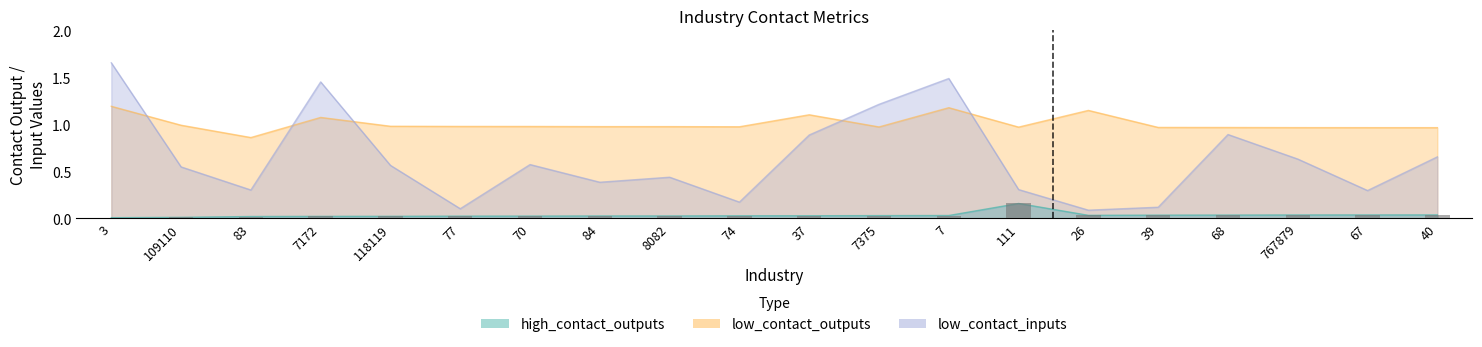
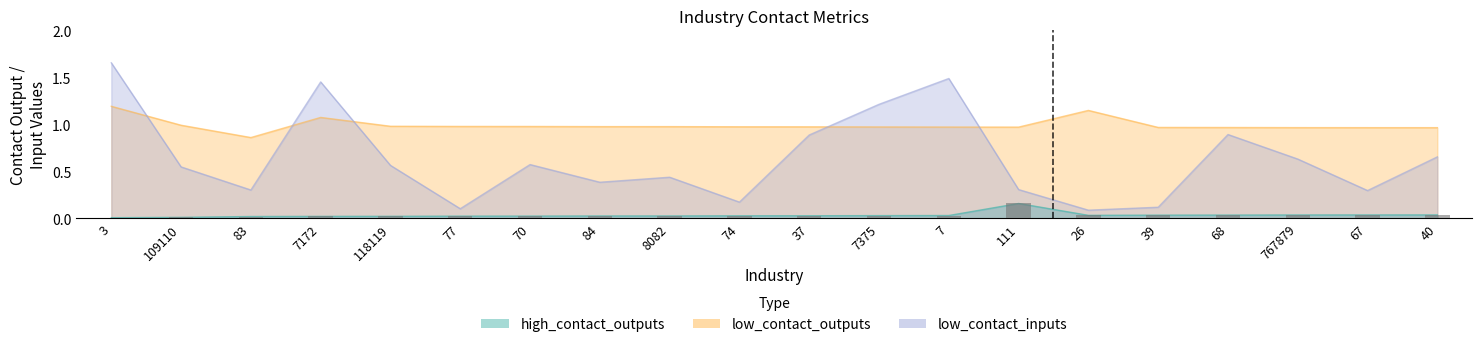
  {
    "low_contact_outputs": {
      "3": 1.2,
      "109110": 1.0,
      "83": 0.9,
      "7172": 1.1,
      "118119": 1.0,
      "77": 1.0,
      "70": 1.0,
      "84": 1.0,
      "8082": 1.0,
      "74": 1.0,
-     "37": 1.1,
+     "37": 1.0,
      "7375": 1.0,
-     "7": 1.2,
+     "7": 1.0,
      "111": 1.0,
      "26": 1.1,
      "39": 1.0,
      "68": 1.0,
      "767879": 1.0,
      "67": 1.0,
      "40": 1.0
    },
    "high_contact_outputs": {
      "3": 0.0,
      "109110": 0.0,
      "83": 0.0,
      "7172": 0.0,
      "118119": 0.0,
      "77": 0.0,
      "70": 0.0,
      "84": 0.0,
      "8082": 0.0,
      "74": 0.0,
      "37": 0.0,
      "7375": 0.0,
      "7": 0.0,
      "111": 0.2,
      "26": 0.0,
      "39": 0.0,
      "68": 0.0,
      "767879": 0.0,
      "67": 0.0,
      "40": 0.0
    },
    "low_contact_inputs": {
      "3": 1.7,
      "109110": 0.5,
      "83": 0.3,
      "7172": 1.5,
      "118119": 0.6,
      "77": 0.1,
      "70": 0.6,
      "84": 0.4,
      "8082": 0.4,
      "74": 0.2,
      "37": 0.9,
      "7375": 1.2,
      "7": 1.5,
      "111": 0.3,
      "26": 0.1,
      "39": 0.1,
      "68": 0.9,
      "767879": 0.6,
      "67": 0.3,
      "40": 0.7
    }
  }
